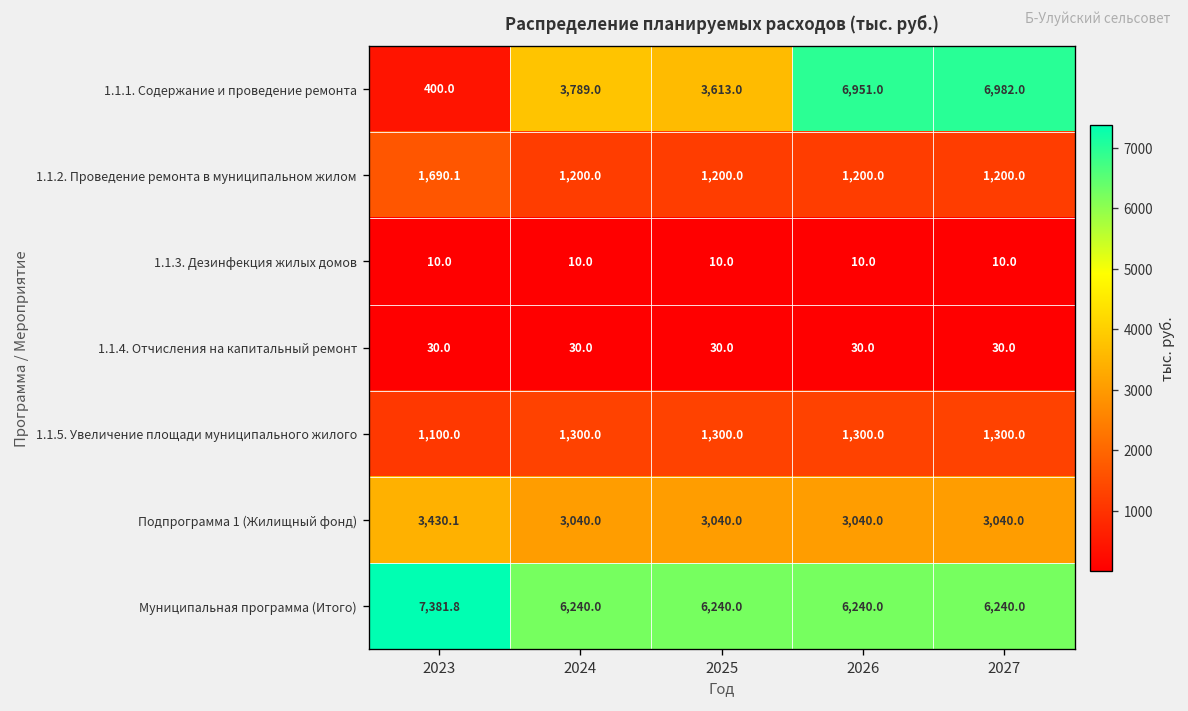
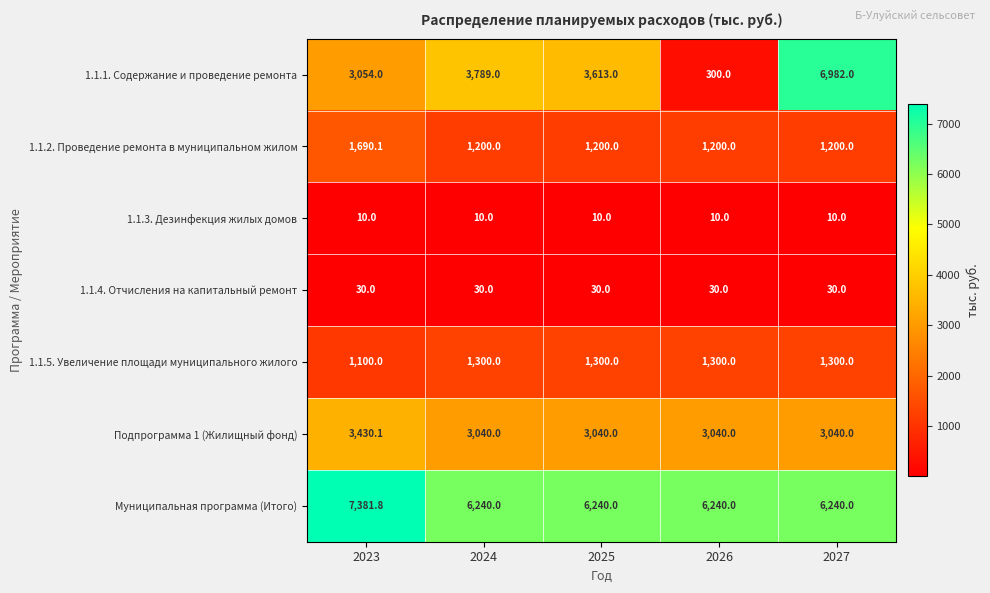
  {
    "1.1.1. Содержание и проведение ремонта": {
-     "2023": "400.0",
+     "2023": "3,054.0",
      "2024": "3,789.0",
      "2025": "3,613.0",
-     "2026": "6,951.0",
+     "2026": "300.0",
      "2027": "6,982.0"
    },
    "1.1.2. Проведение ремонта в муниципальном жилом": {
      "2023": "1,690.1",
      "2024": "1,200.0",
      "2025": "1,200.0",
      "2026": "1,200.0",
      "2027": "1,200.0"
    },
    "1.1.3. Дезинфекция жилых домов": {
      "2023": "10.0",
      "2024": "10.0",
      "2025": "10.0",
      "2026": "10.0",
      "2027": "10.0"
    },
    "1.1.4. Отчисления на капитальный ремонт": {
      "2023": "30.0",
      "2024": "30.0",
      "2025": "30.0",
      "2026": "30.0",
      "2027": "30.0"
    },
    "1.1.5. Увеличение площади муниципального жилого": {
      "2023": "1,100.0",
      "2024": "1,300.0",
      "2025": "1,300.0",
      "2026": "1,300.0",
      "2027": "1,300.0"
    },
    "Подпрограмма 1 (Жилищный фонд)": {
      "2023": "3,430.1",
      "2024": "3,040.0",
      "2025": "3,040.0",
      "2026": "3,040.0",
      "2027": "3,040.0"
    },
    "Муниципальная программа (Итого)": {
      "2023": "7,381.8",
      "2024": "6,240.0",
      "2025": "6,240.0",
      "2026": "6,240.0",
      "2027": "6,240.0"
    }
  }
